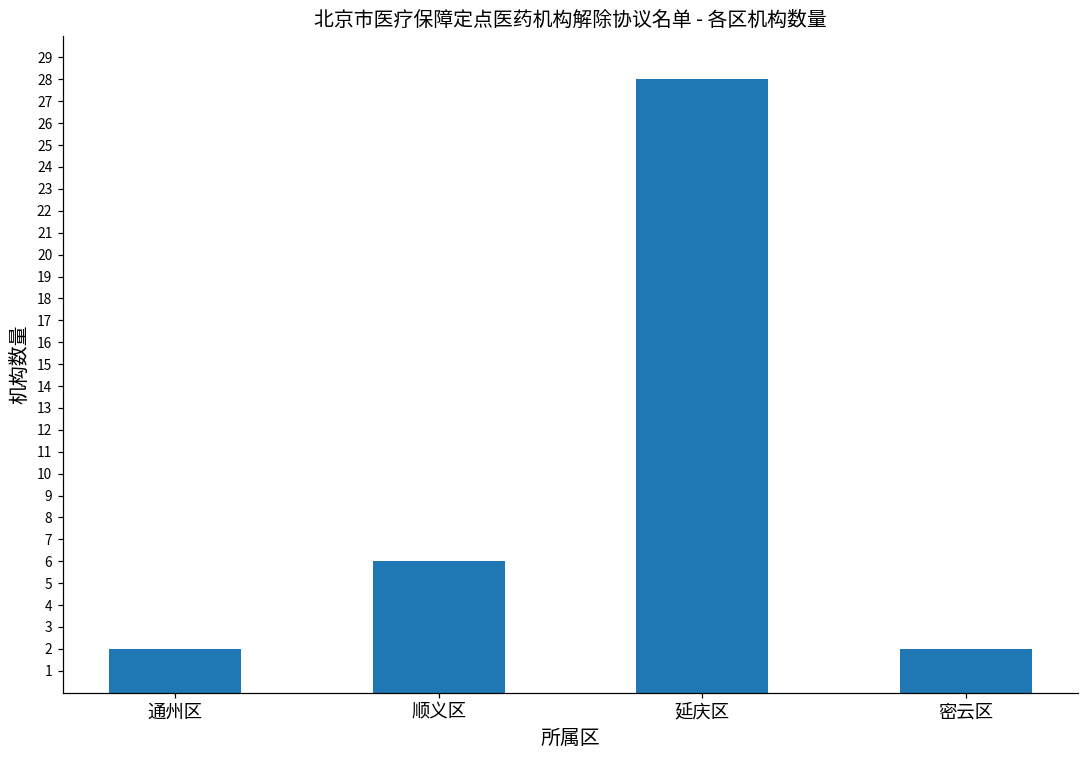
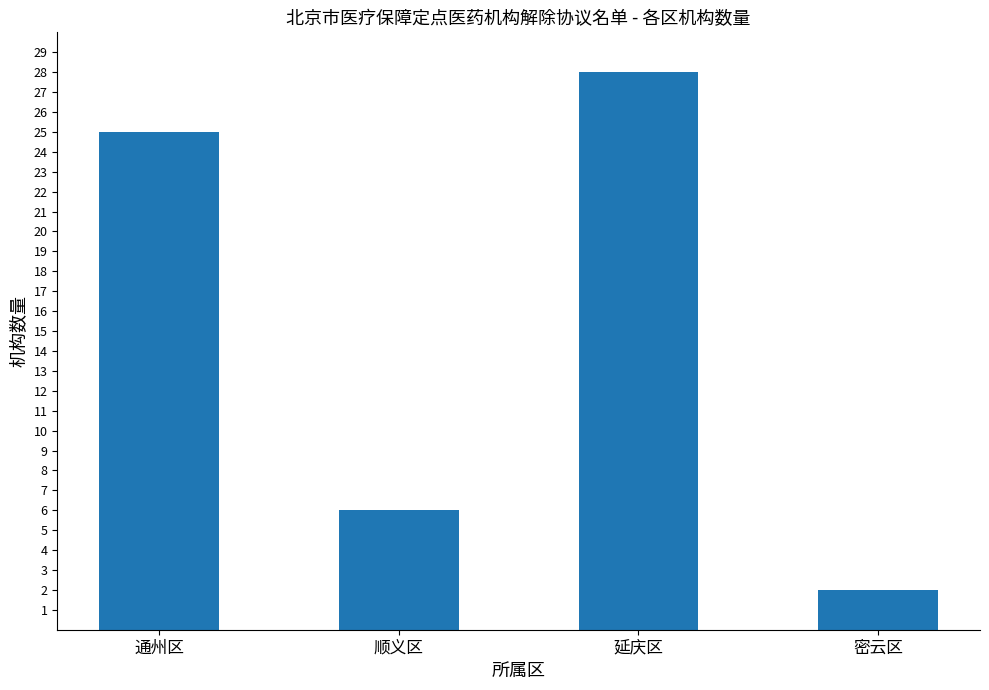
  {
-   "通州区": 2,
+   "通州区": 25,
    "顺义区": 6,
    "延庆区": 28,
    "密云区": 2
  }
